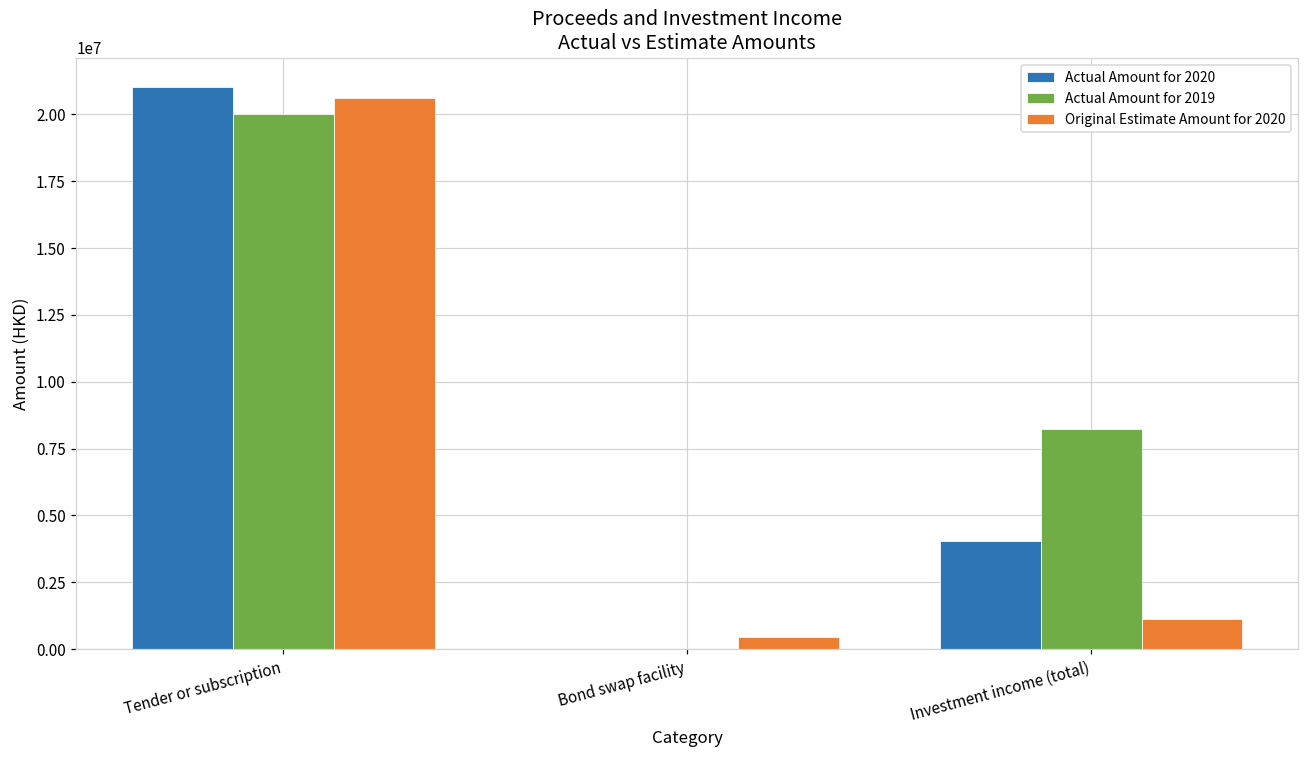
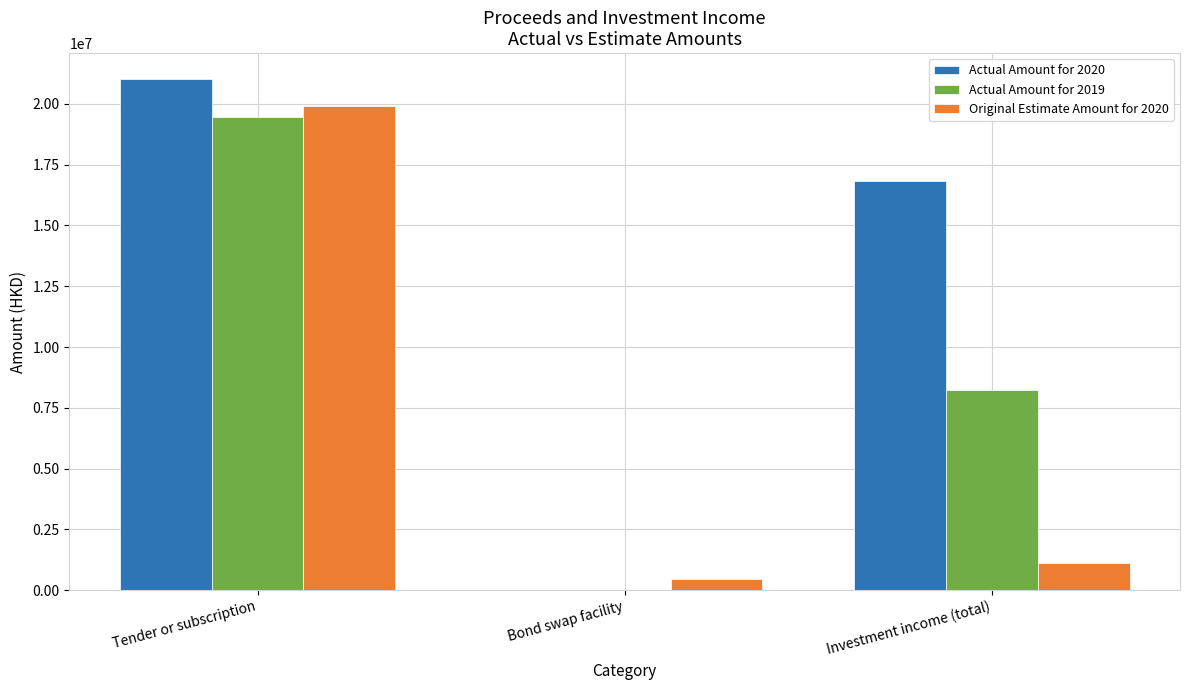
  {
    "Actual Amount for 2020": {
      "Tender or subscription": 21000000,
      "Bond swap facility": 0,
-     "Investment income (total)": 4000000
+     "Investment income (total)": 16800000
    },
    "Actual Amount for 2019": {
-     "Tender or subscription": 20000000,
+     "Tender or subscription": 19500000,
      "Bond swap facility": 0,
      "Investment income (total)": 8200000
    },
    "Original Estimate Amount for 2020": {
-     "Tender or subscription": 20600000,
+     "Tender or subscription": 19900000,
      "Bond swap facility": 500000,
      "Investment income (total)": 1100000
    }
  }
